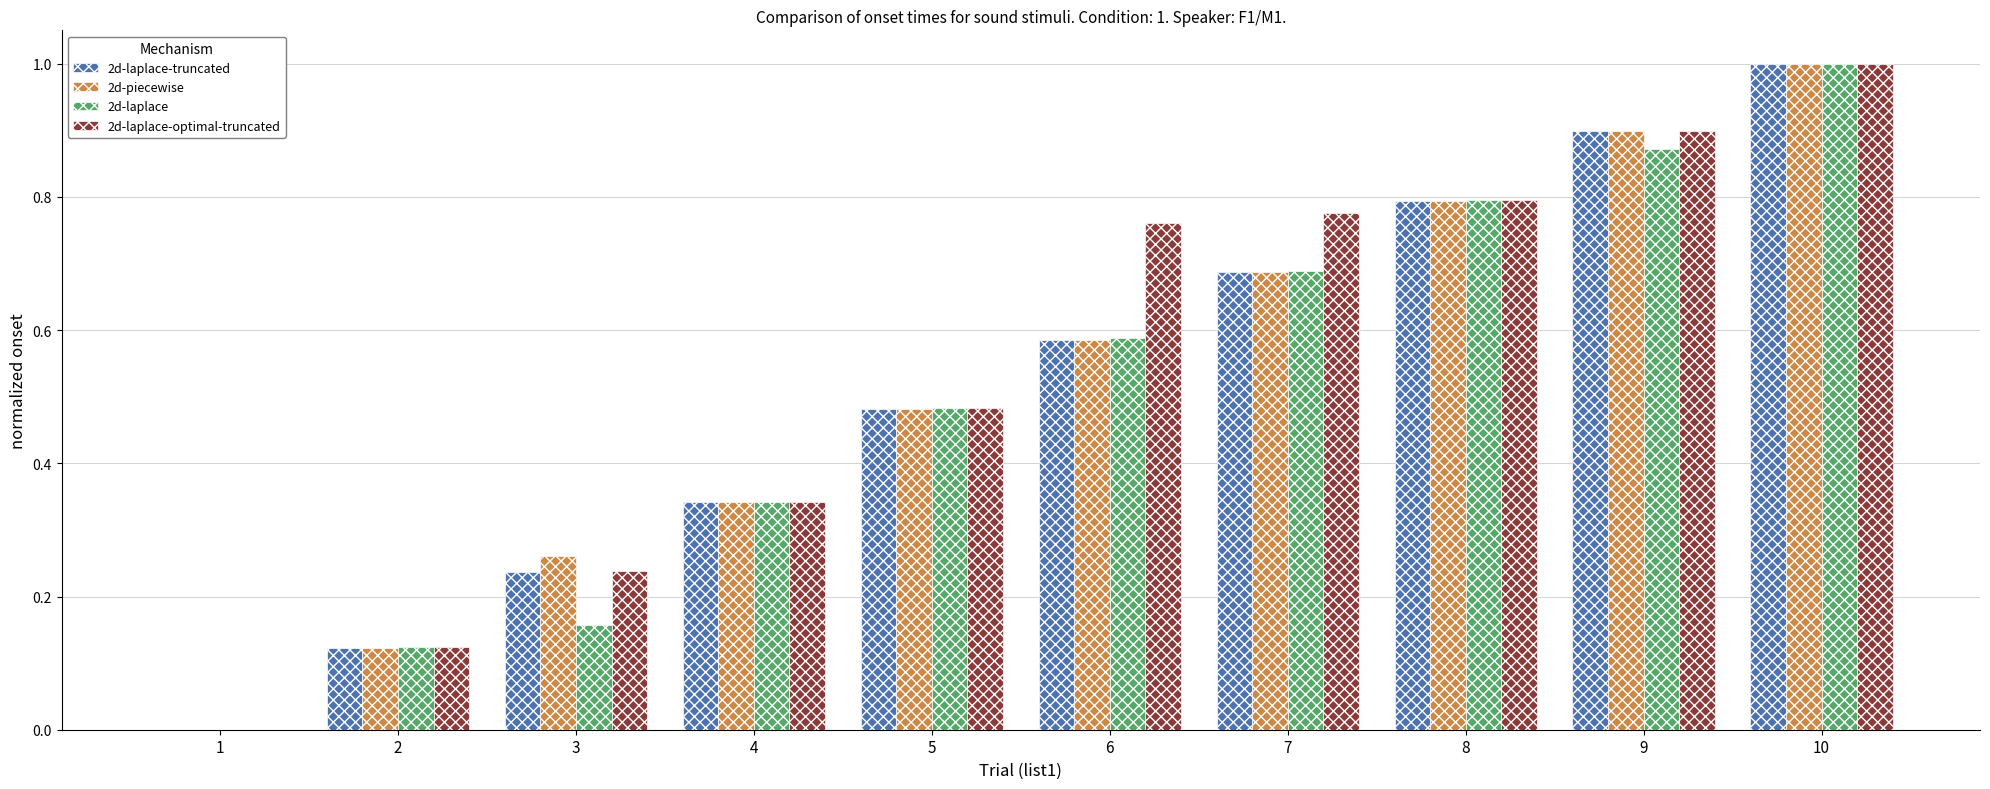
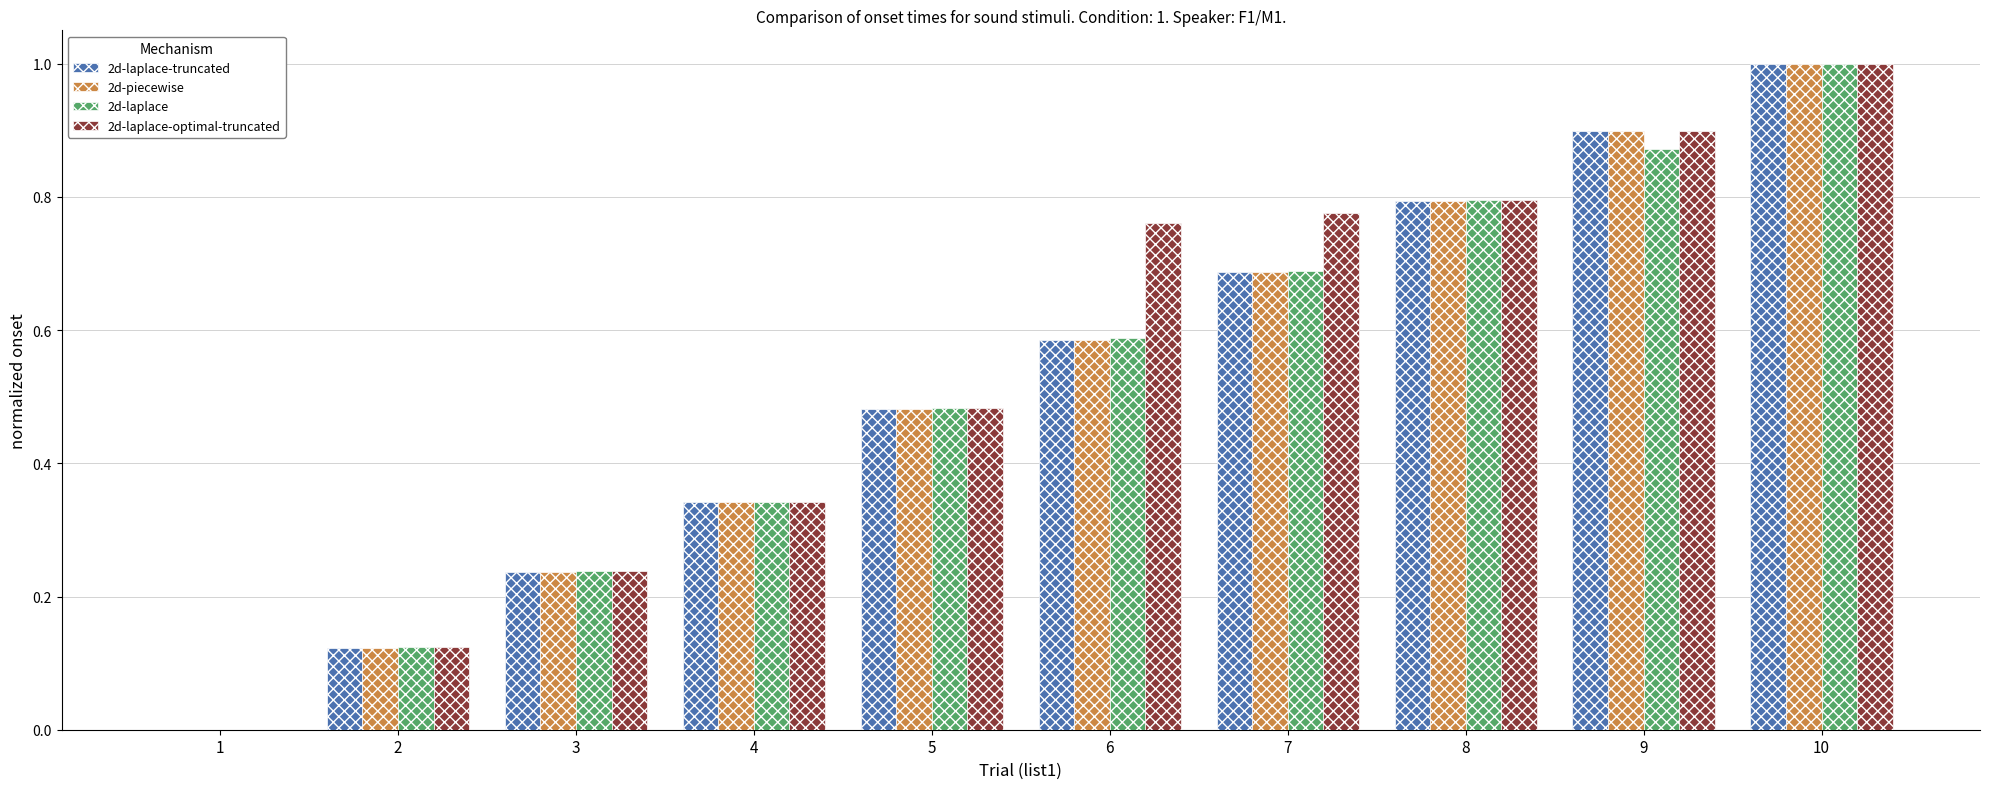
  {
    "2d-laplace-truncated": {
      "1": 0.00,
      "2": 0.12,
      "3": 0.24,
      "4": 0.34,
      "5": 0.48,
      "6": 0.59,
      "7": 0.69,
      "8": 0.79,
      "9": 0.90,
      "10": 1.00
    },
    "2d-piecewise": {
      "1": 0.00,
      "2": 0.12,
-     "3": 0.26,
+     "3": 0.24,
      "4": 0.34,
      "5": 0.48,
      "6": 0.59,
      "7": 0.69,
      "8": 0.79,
      "9": 0.90,
      "10": 1.00
    },
    "2d-laplace": {
      "1": 0.00,
      "2": 0.12,
-     "3": 0.16,
+     "3": 0.24,
      "4": 0.34,
      "5": 0.48,
      "6": 0.59,
      "7": 0.69,
      "8": 0.80,
      "9": 0.87,
      "10": 1.00
    },
    "2d-laplace-optimal-truncated": {
      "1": 0.00,
      "2": 0.12,
      "3": 0.24,
      "4": 0.34,
      "5": 0.48,
      "6": 0.76,
      "7": 0.78,
      "8": 0.80,
      "9": 0.90,
      "10": 1.00
    }
  }
